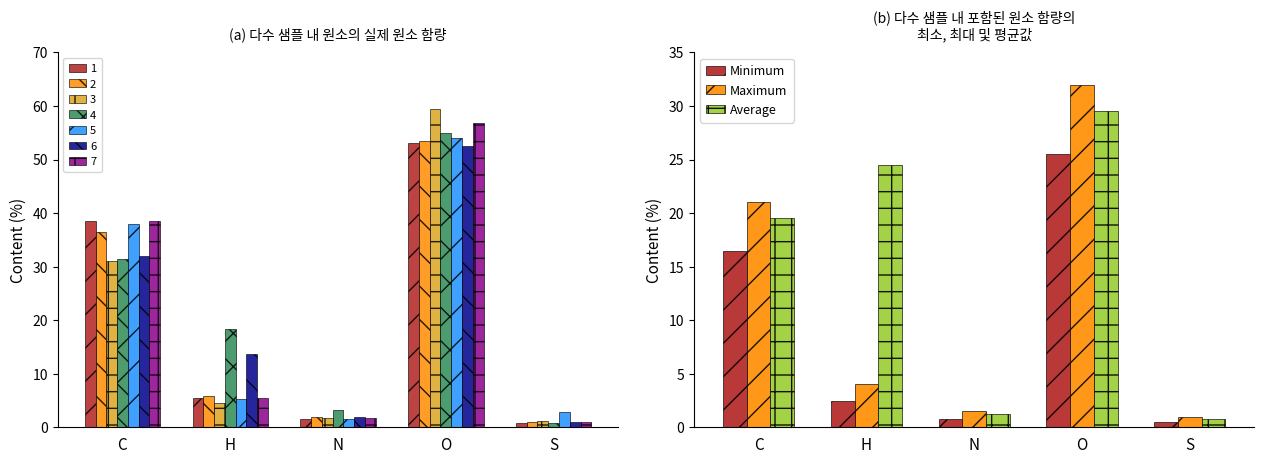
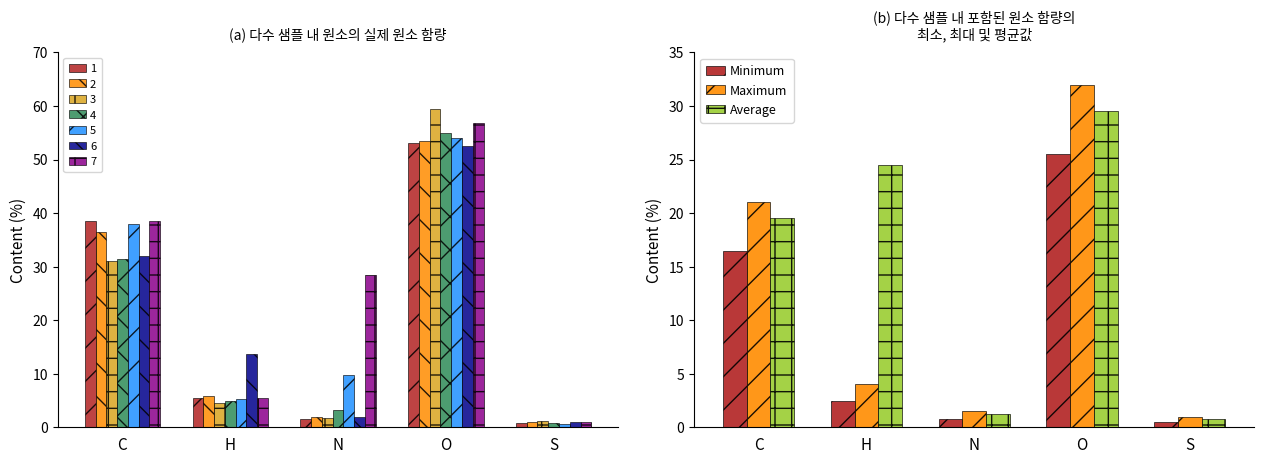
  {
    "(a) 다수 샘플 내 원소의 실제 원소 함량": {
      "1": {
        "C": 39,
        "H": 6,
        "N": 2,
        "O": 53,
        "S": 1
      },
      "4": {
        "C": 32,
-       "H": 18,
+       "H": 5,
        "N": 3,
        "O": 55,
        "S": 1
      },
      "5": {
        "C": 38,
        "H": 5,
-       "N": 2,
+       "N": 10,
        "O": 54,
-       "S": 3
+       "S": 1
      },
      "6": {
        "C": 32,
        "H": 14,
        "N": 2,
        "O": 53,
        "S": 1
      },
      "7": {
        "C": 39,
        "H": 6,
-       "N": 2,
+       "N": 28,
        "O": 57,
        "S": 1
      }
    },
    "(b) 다수 샘플 내 포함된 원소 함량의 최소, 최대 및 평균값": {
      "Minimum": {
        "C": 16.5,
        "H": 2.5,
        "N": 0.8,
        "O": 25.5,
        "S": 0.5
      },
      "Maximum": {
        "C": 21.0,
        "H": 4.0,
        "N": 1.5,
        "O": 32.0,
        "S": 1.0
      },
      "Average": {
        "C": 19.5,
        "H": 24.5,
        "N": 1.2,
        "O": 29.5,
        "S": 0.8
      }
    }
  }
